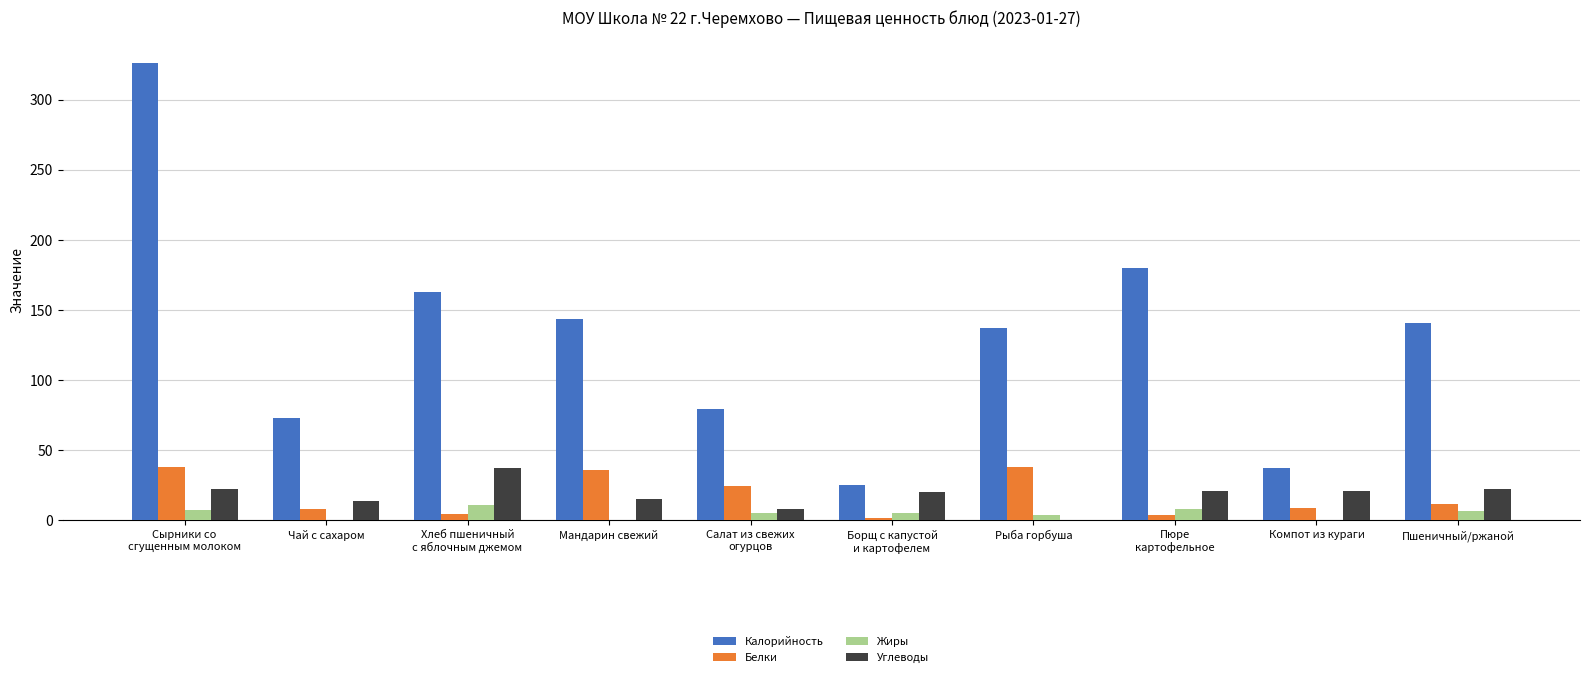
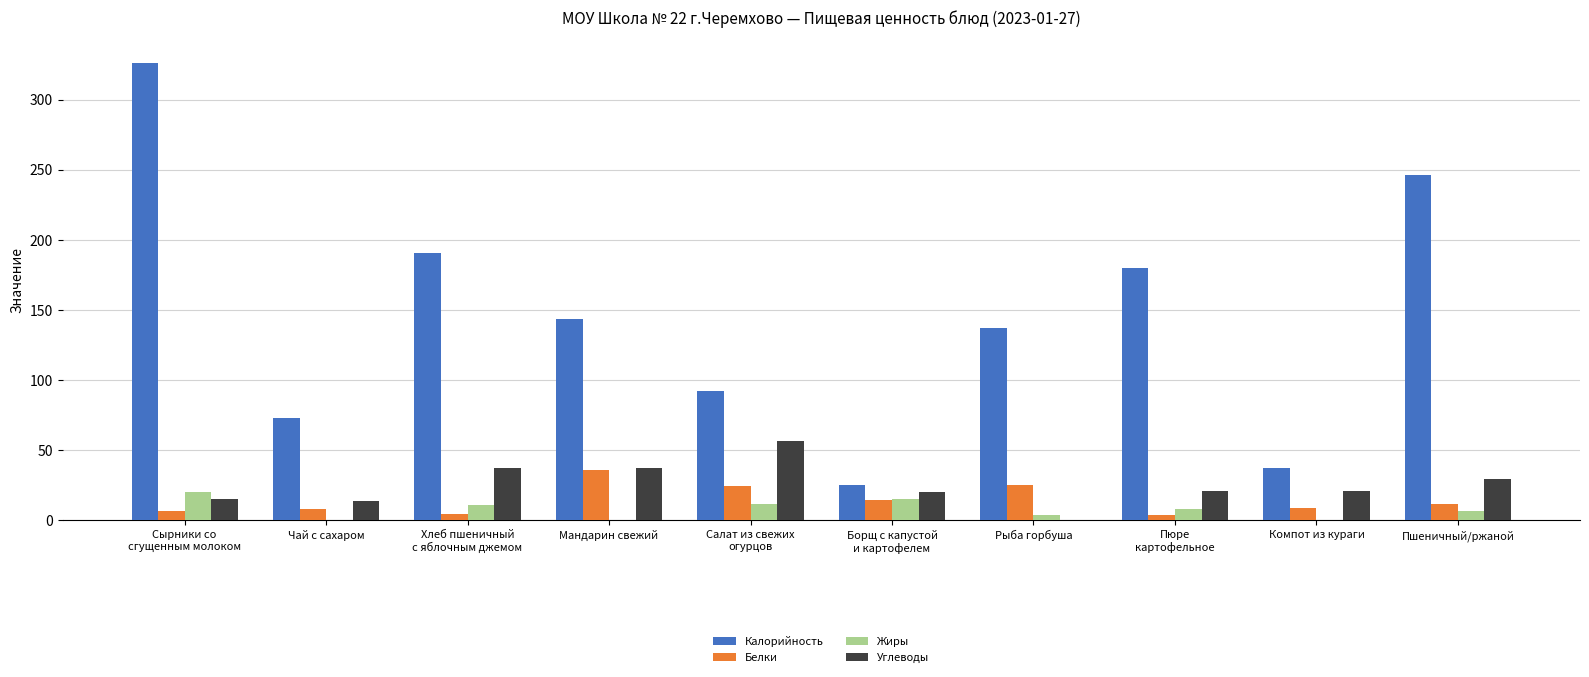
  {
    "Калорийность": {
      "Сырники со сгущенным молоком": 326,
      "Чай с сахаром": 73,
-     "Хлеб пшеничный с яблочным джемом": 163,
+     "Хлеб пшеничный с яблочным джемом": 190,
      "Мандарин свежий": 144,
-     "Салат из свежих огурцов": 79,
+     "Салат из свежих огурцов": 92,
      "Борщ с капустой и картофелем": 25,
      "Рыба горбуша": 138,
      "Пюре картофельное": 180,
      "Компот из кураги": 38,
-     "Пшеничный/ржаной": 141
+     "Пшеничный/ржаной": 247
    },
    "Белки": {
-     "Сырники со сгущенным молоком": 38,
+     "Сырники со сгущенным молоком": 6,
      "Чай с сахаром": 8,
      "Хлеб пшеничный с яблочным джемом": 5,
      "Мандарин свежий": 36,
      "Салат из свежих огурцов": 24,
-     "Борщ с капустой и картофелем": 2,
-     "Рыба горбуша": 38,
+     "Борщ с капустой и картофелем": 15,
+     "Рыба горбуша": 25,
      "Пюре картофельное": 4,
      "Компот из кураги": 9,
      "Пшеничный/ржаной": 12
    },
    "Жиры": {
-     "Сырники со сгущенным молоком": 7,
+     "Сырники со сгущенным молоком": 20,
      "Чай с сахаром": 0,
      "Хлеб пшеничный с яблочным джемом": 11,
      "Мандарин свежий": 0,
-     "Салат из свежих огурцов": 6,
-     "Борщ с капустой и картофелем": 5,
+     "Салат из свежих огурцов": 12,
+     "Борщ с капустой и картофелем": 15,
      "Рыба горбуша": 4,
      "Пюре картофельное": 8,
      "Компот из кураги": 0,
      "Пшеничный/ржаной": 7
    },
    "Углеводы": {
-     "Сырники со сгущенным молоком": 23,
+     "Сырники со сгущенным молоком": 15,
      "Чай с сахаром": 14,
      "Хлеб пшеничный с яблочным джемом": 37,
-     "Мандарин свежий": 15,
-     "Салат из свежих огурцов": 8,
+     "Мандарин свежий": 37,
+     "Салат из свежих огурцов": 57,
      "Борщ с капустой и картофелем": 20,
      "Рыба горбуша": 0,
      "Пюре картофельное": 21,
      "Компот из кураги": 21,
-     "Пшеничный/ржаной": 22
+     "Пшеничный/ржаной": 30
    }
  }
